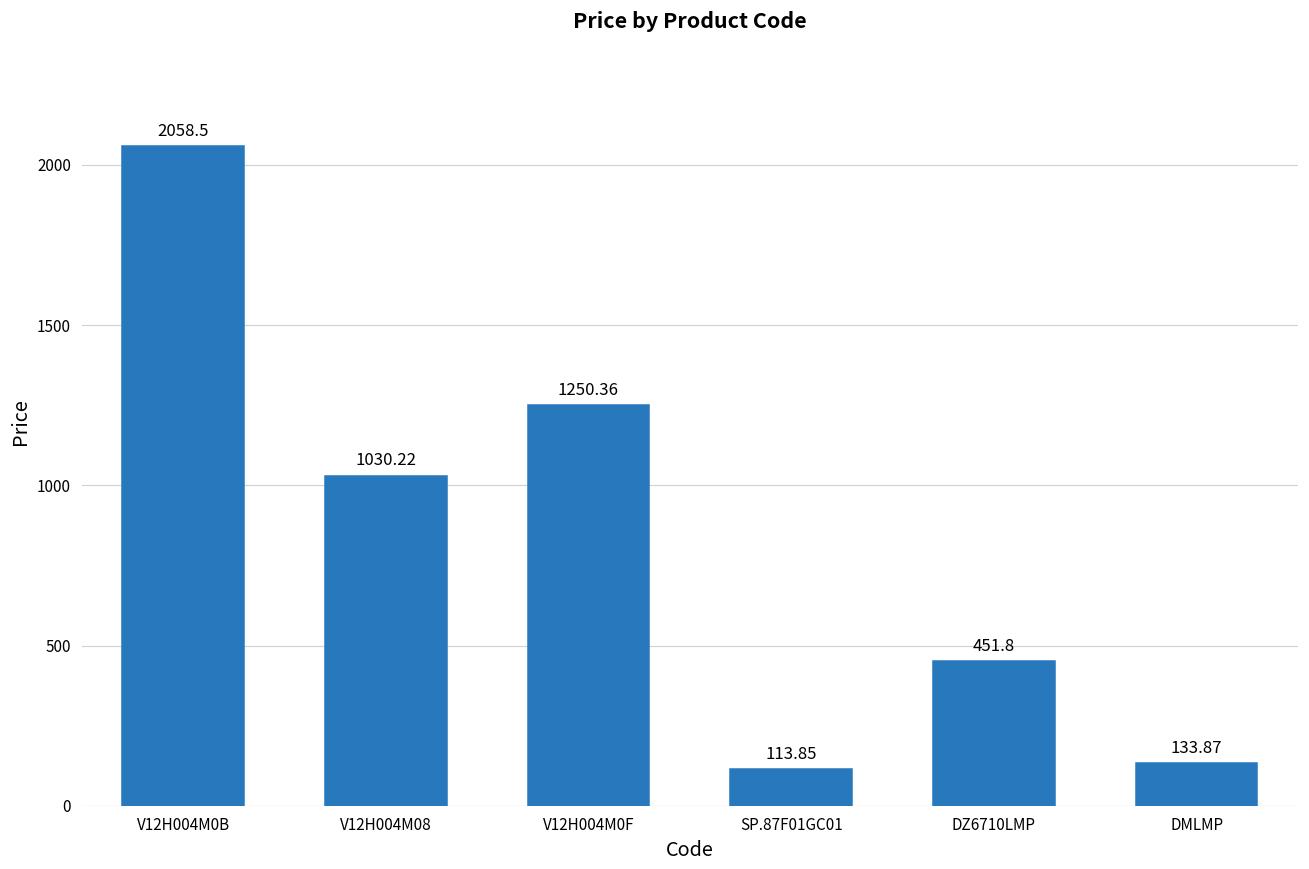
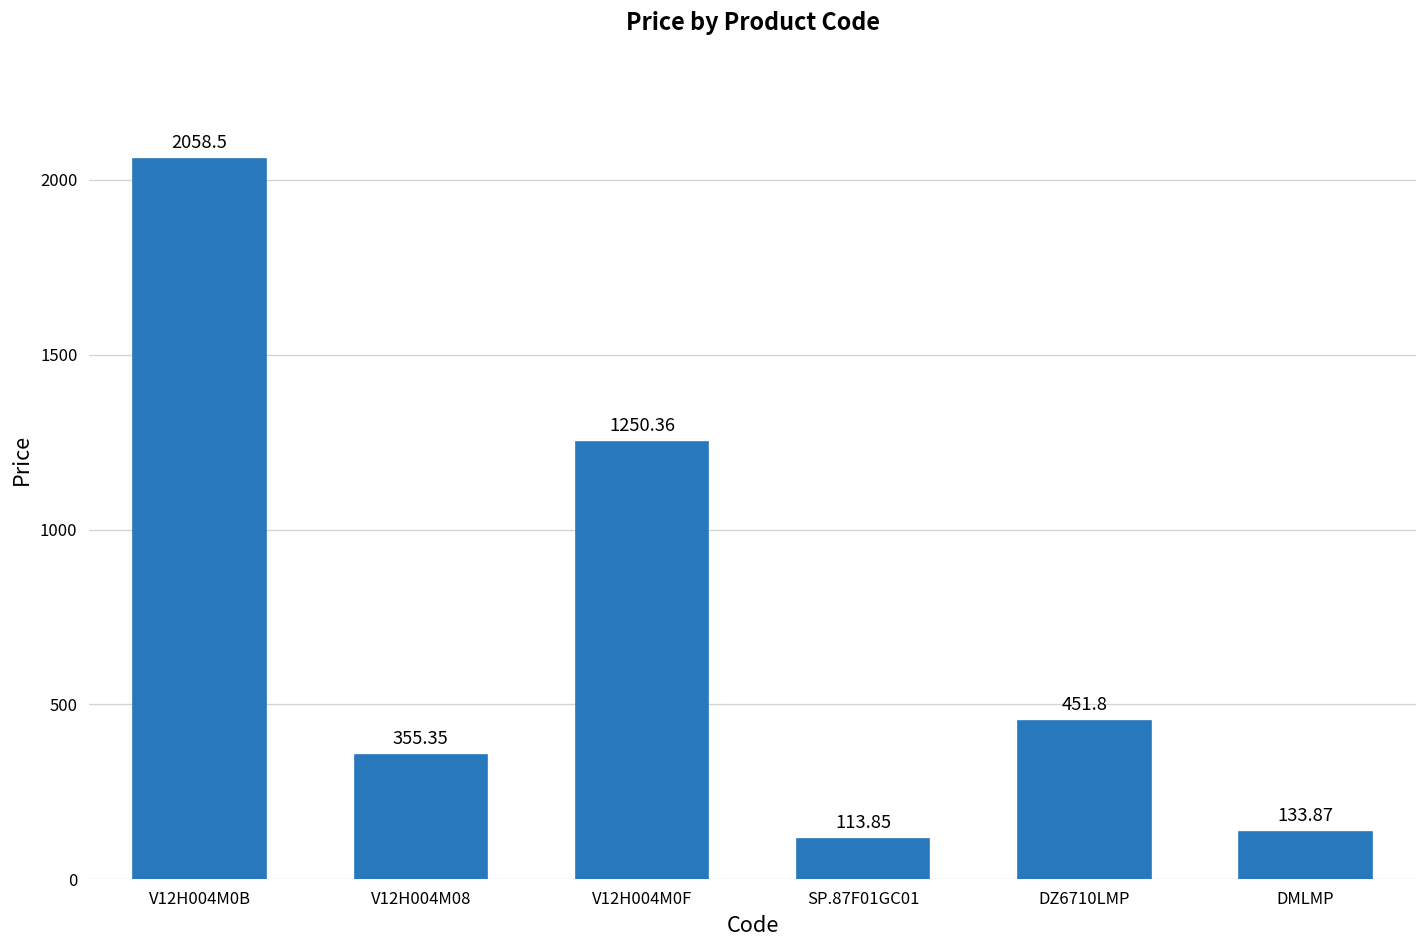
  {
    "V12H004M0B": 2058.5,
-   "V12H004M08": 1030.22,
+   "V12H004M08": 355.35,
    "V12H004M0F": 1250.36,
    "SP.87F01GC01": 113.85,
    "DZ6710LMP": 451.8,
    "DMLMP": 133.87
  }
